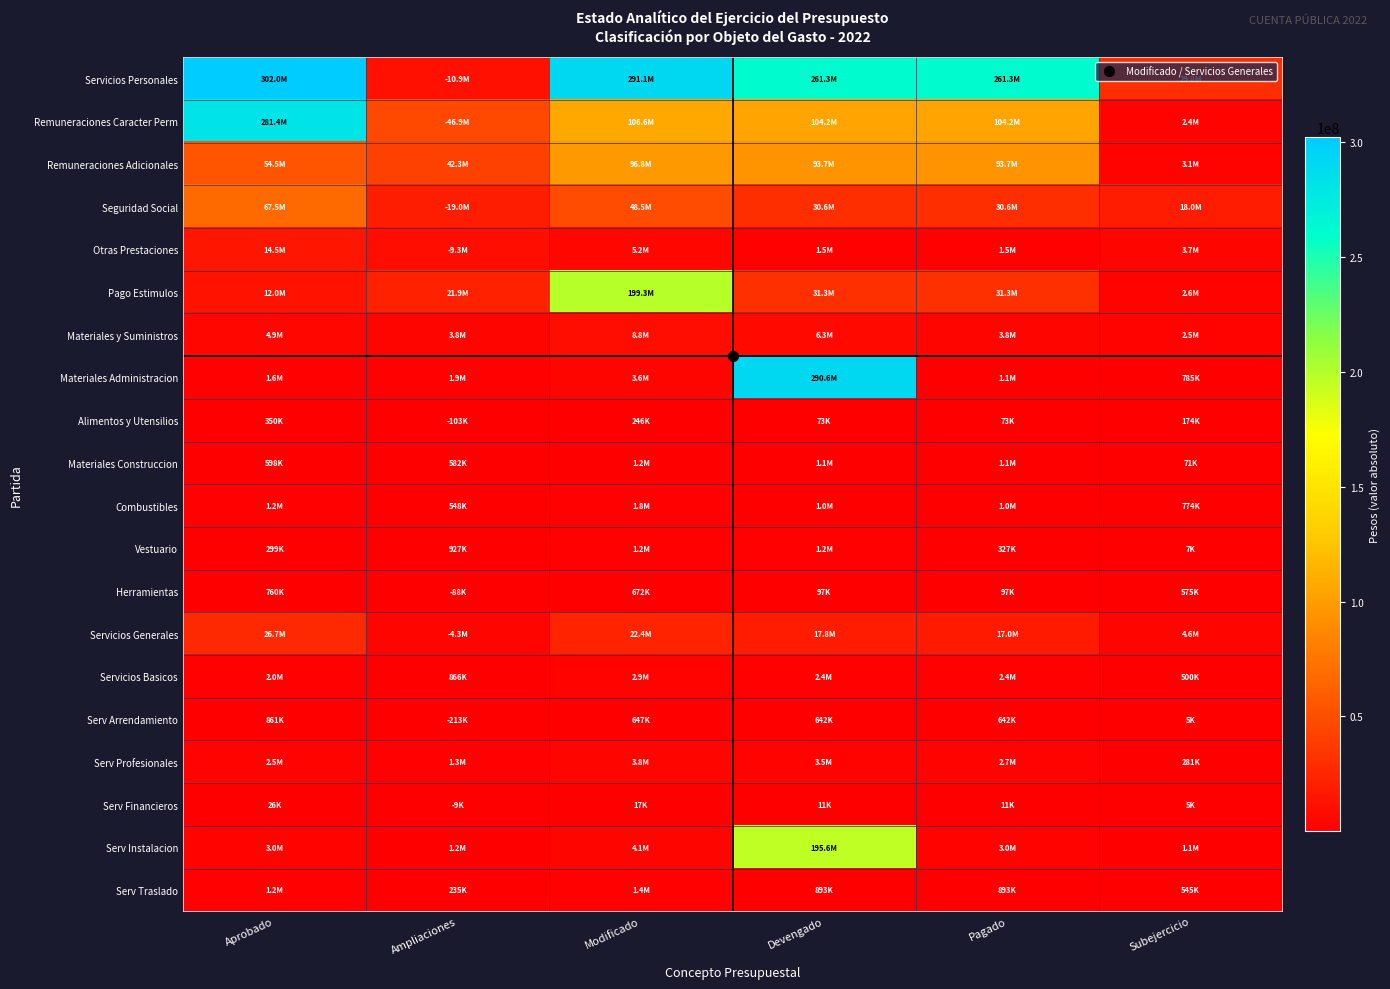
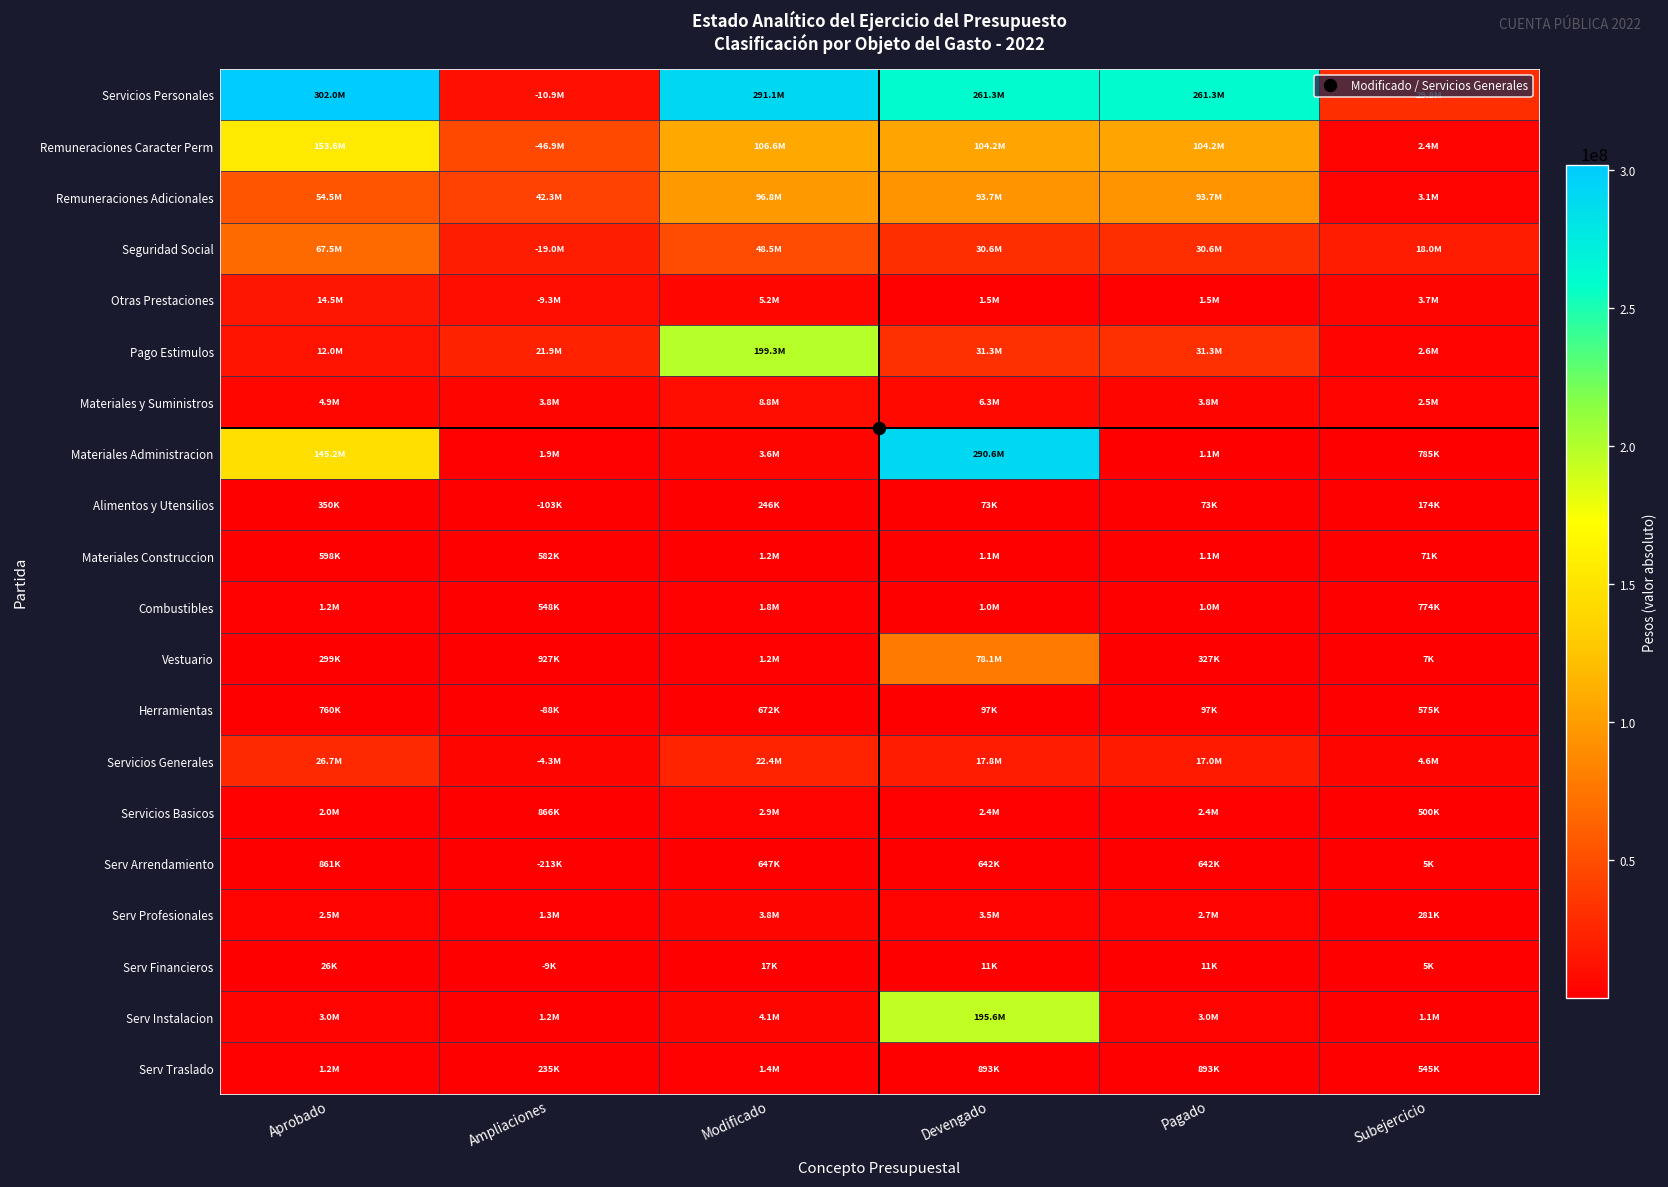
  {
    "Servicios Personales": {
      "Aprobado": "302.0M",
      "Ampliaciones": "-10.9M",
      "Modificado": "291.1M",
      "Devengado": "261.3M",
      "Pagado": "261.3M"
    },
    "Remuneraciones Caracter Perm": {
-     "Aprobado": "281.4M",
+     "Aprobado": "153.6M",
      "Ampliaciones": "-46.9M",
      "Modificado": "106.6M",
      "Devengado": "104.2M",
      "Pagado": "104.2M",
      "Subejercicio": "2.4M"
    },
    "Remuneraciones Adicionales": {
      "Aprobado": "54.5M",
      "Ampliaciones": "42.3M",
      "Modificado": "96.8M",
      "Devengado": "93.7M",
      "Pagado": "93.7M",
      "Subejercicio": "3.1M"
    },
    "Seguridad Social": {
      "Aprobado": "67.5M",
      "Ampliaciones": "-19.0M",
      "Modificado": "48.5M",
      "Devengado": "30.6M",
      "Pagado": "30.6M",
      "Subejercicio": "18.0M"
    },
    "Otras Prestaciones": {
      "Aprobado": "14.5M",
      "Ampliaciones": "-9.3M",
      "Modificado": "5.2M",
      "Devengado": "1.5M",
      "Pagado": "1.5M",
      "Subejercicio": "3.7M"
    },
    "Pago Estimulos": {
      "Aprobado": "12.0M",
      "Ampliaciones": "21.9M",
      "Modificado": "199.3M",
      "Devengado": "31.3M",
      "Pagado": "31.3M",
      "Subejercicio": "2.6M"
    },
    "Materiales y Suministros": {
      "Aprobado": "4.9M",
      "Ampliaciones": "3.8M",
      "Modificado": "8.8M",
      "Devengado": "6.3M",
      "Pagado": "3.8M",
      "Subejercicio": "2.5M"
    },
    "Materiales Administracion": {
-     "Aprobado": "1.6M",
+     "Aprobado": "145.2M",
      "Ampliaciones": "1.9M",
      "Modificado": "3.6M",
      "Devengado": "290.6M",
      "Pagado": "1.1M",
      "Subejercicio": "785K"
    },
    "Alimentos y Utensilios": {
      "Aprobado": "350K",
      "Ampliaciones": "-103K",
      "Modificado": "246K",
      "Devengado": "73K",
      "Pagado": "73K",
      "Subejercicio": "174K"
    },
    "Materiales Construccion": {
      "Aprobado": "598K",
      "Ampliaciones": "582K",
      "Modificado": "1.2M",
      "Devengado": "1.1M",
      "Pagado": "1.1M",
      "Subejercicio": "71K"
    },
    "Combustibles": {
      "Aprobado": "1.2M",
      "Ampliaciones": "548K",
      "Modificado": "1.8M",
      "Devengado": "1.0M",
      "Pagado": "1.0M",
      "Subejercicio": "774K"
    },
    "Vestuario": {
      "Aprobado": "299K",
      "Ampliaciones": "927K",
      "Modificado": "1.2M",
-     "Devengado": "1.2M",
+     "Devengado": "78.1M",
      "Pagado": "327K",
      "Subejercicio": "7K"
    },
    "Herramientas": {
      "Aprobado": "760K",
      "Ampliaciones": "-88K",
      "Modificado": "672K",
      "Devengado": "97K",
      "Pagado": "97K",
      "Subejercicio": "575K"
    },
    "Servicios Generales": {
      "Aprobado": "26.7M",
      "Ampliaciones": "-4.3M",
      "Modificado": "22.4M",
      "Devengado": "17.8M",
      "Pagado": "17.0M",
      "Subejercicio": "4.6M"
    },
    "Servicios Basicos": {
      "Aprobado": "2.0M",
      "Ampliaciones": "866K",
      "Modificado": "2.9M",
      "Devengado": "2.4M",
      "Pagado": "2.4M",
      "Subejercicio": "500K"
    },
    "Serv Arrendamiento": {
      "Aprobado": "861K",
      "Ampliaciones": "-213K",
      "Modificado": "647K",
      "Devengado": "642K",
      "Pagado": "642K",
      "Subejercicio": "5K"
    },
    "Serv Profesionales": {
      "Aprobado": "2.5M",
      "Ampliaciones": "1.3M",
      "Modificado": "3.8M",
      "Devengado": "3.5M",
      "Pagado": "2.7M",
      "Subejercicio": "281K"
    },
    "Serv Financieros": {
      "Aprobado": "26K",
      "Ampliaciones": "-9K",
      "Modificado": "17K",
      "Devengado": "11K",
      "Pagado": "11K",
      "Subejercicio": "5K"
    },
    "Serv Instalacion": {
      "Aprobado": "3.0M",
      "Ampliaciones": "1.2M",
      "Modificado": "4.1M",
      "Devengado": "195.6M",
      "Pagado": "3.0M",
      "Subejercicio": "1.1M"
    },
    "Serv Traslado": {
      "Aprobado": "1.2M",
      "Ampliaciones": "235K",
      "Modificado": "1.4M",
      "Devengado": "893K",
      "Pagado": "893K",
      "Subejercicio": "545K"
    }
  }
